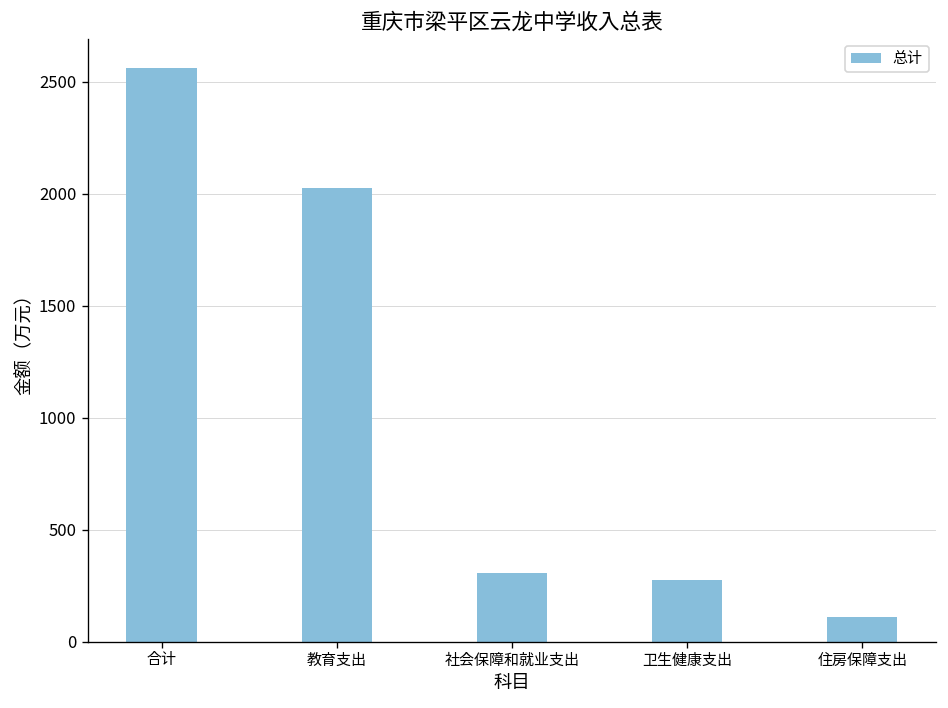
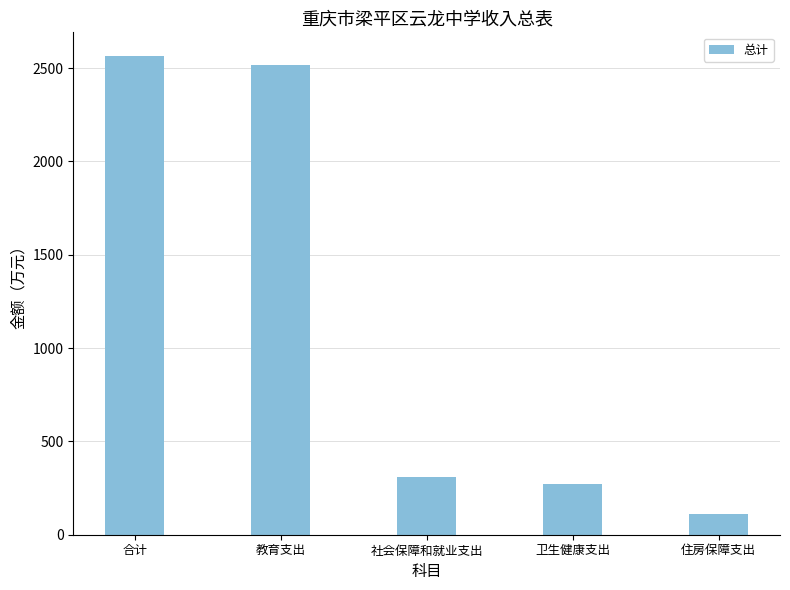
  {
    "合计": 2560,
-   "教育支出": 2030,
+   "教育支出": 2520,
    "社会保障和就业支出": 310,
    "卫生健康支出": 270,
    "住房保障支出": 110
  }
